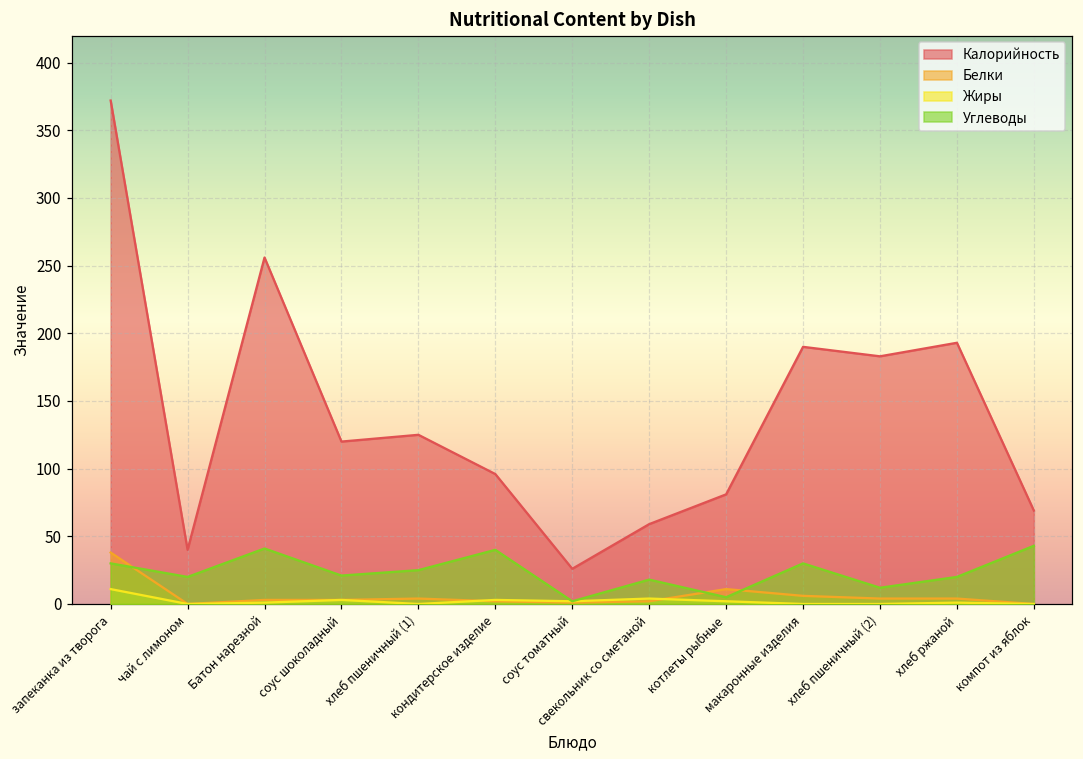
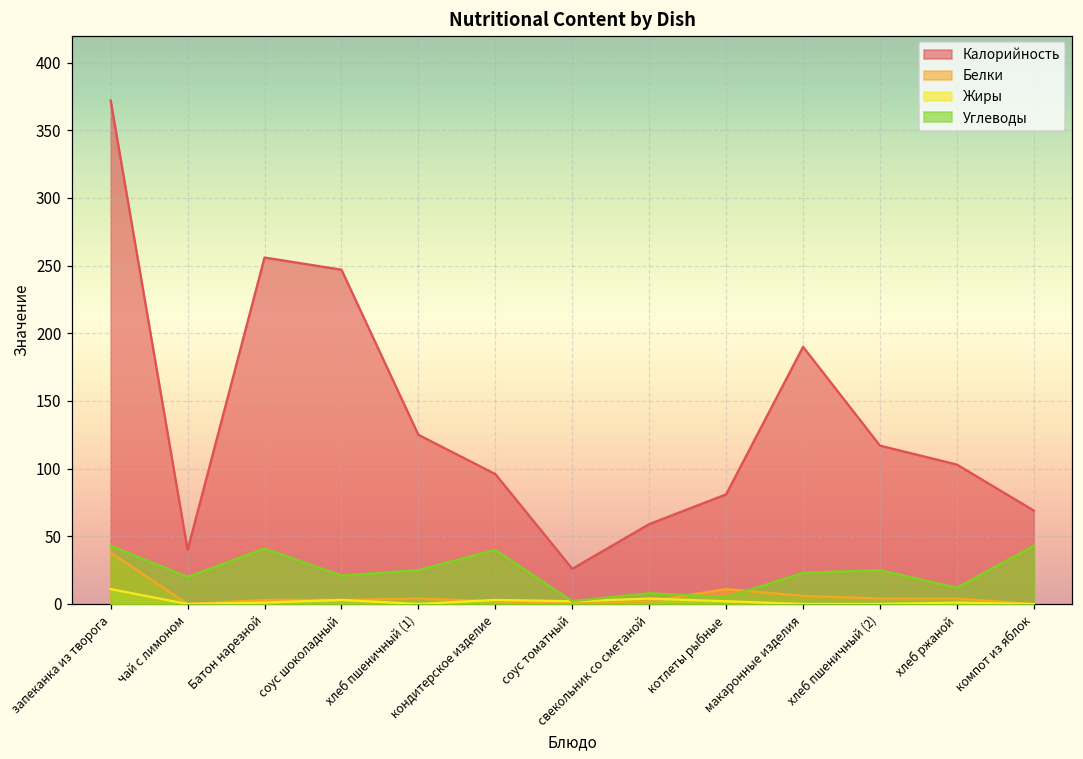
  {
    "Калорийность": {
      "запеканка из творога": 372,
      "чай с лимоном": 40,
      "Батон нарезной": 256,
-     "соус шоколадный": 120,
+     "соус шоколадный": 247,
      "хлеб пшеничный (1)": 125,
      "кондитерское изделие": 96,
      "соус томатный": 26,
      "свекольник со сметаной": 59,
      "котлеты рыбные": 81,
      "макаронные изделия": 190,
-     "хлеб пшеничный (2)": 183,
-     "хлеб ржаной": 193,
+     "хлеб пшеничный (2)": 117,
+     "хлеб ржаной": 103,
      "компот из яблок": 69
    },
    "Углеводы": {
-     "запеканка из творога": 30,
+     "запеканка из творога": 43,
      "чай с лимоном": 20,
      "Батон нарезной": 41,
      "соус шоколадный": 21,
      "хлеб пшеничный (1)": 25,
      "кондитерское изделие": 40,
-     "свекольник со сметаной": 18,
+     "свекольник со сметаной": 8,
      "котлеты рыбные": 5,
-     "макаронные изделия": 30,
-     "хлеб пшеничный (2)": 12,
-     "хлеб ржаной": 20,
+     "макаронные изделия": 23,
+     "хлеб пшеничный (2)": 25,
+     "хлеб ржаной": 12,
      "компот из яблок": 43
    }
  }
